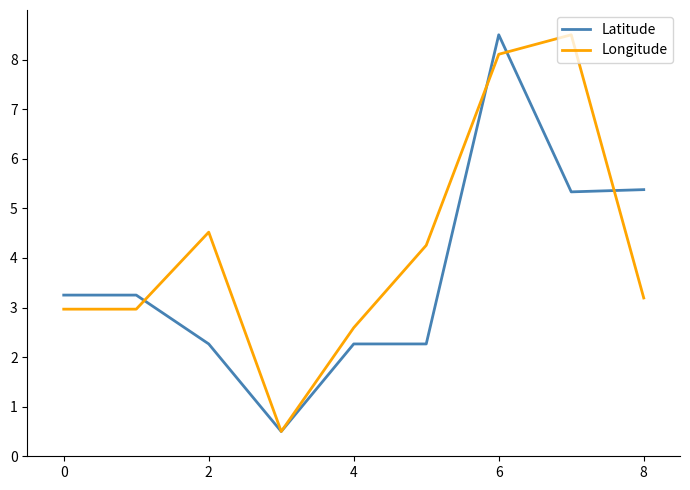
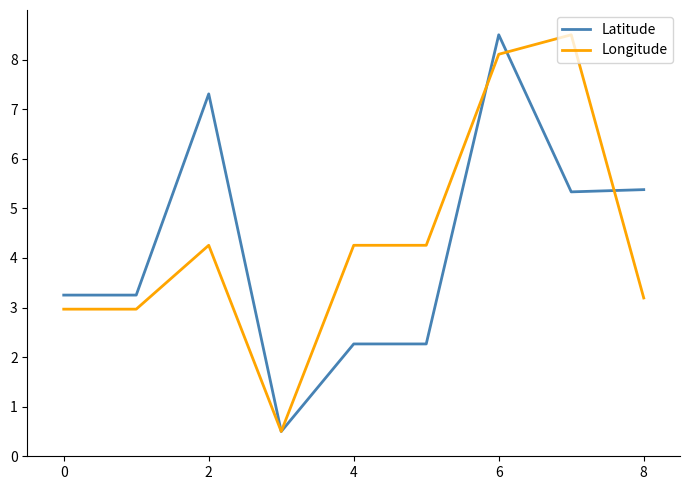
  {
    "Latitude": {
      "0": 3.3,
-     "2": 2.3,
+     "2": 7.3,
      "4": 2.3,
      "6": 8.5,
      "8": 5.4
    },
    "Longitude": {
      "0": 3.0,
-     "2": 4.5,
-     "4": 2.6,
+     "2": 4.3,
+     "4": 4.3,
      "6": 8.1,
      "8": 3.2
    }
  }
